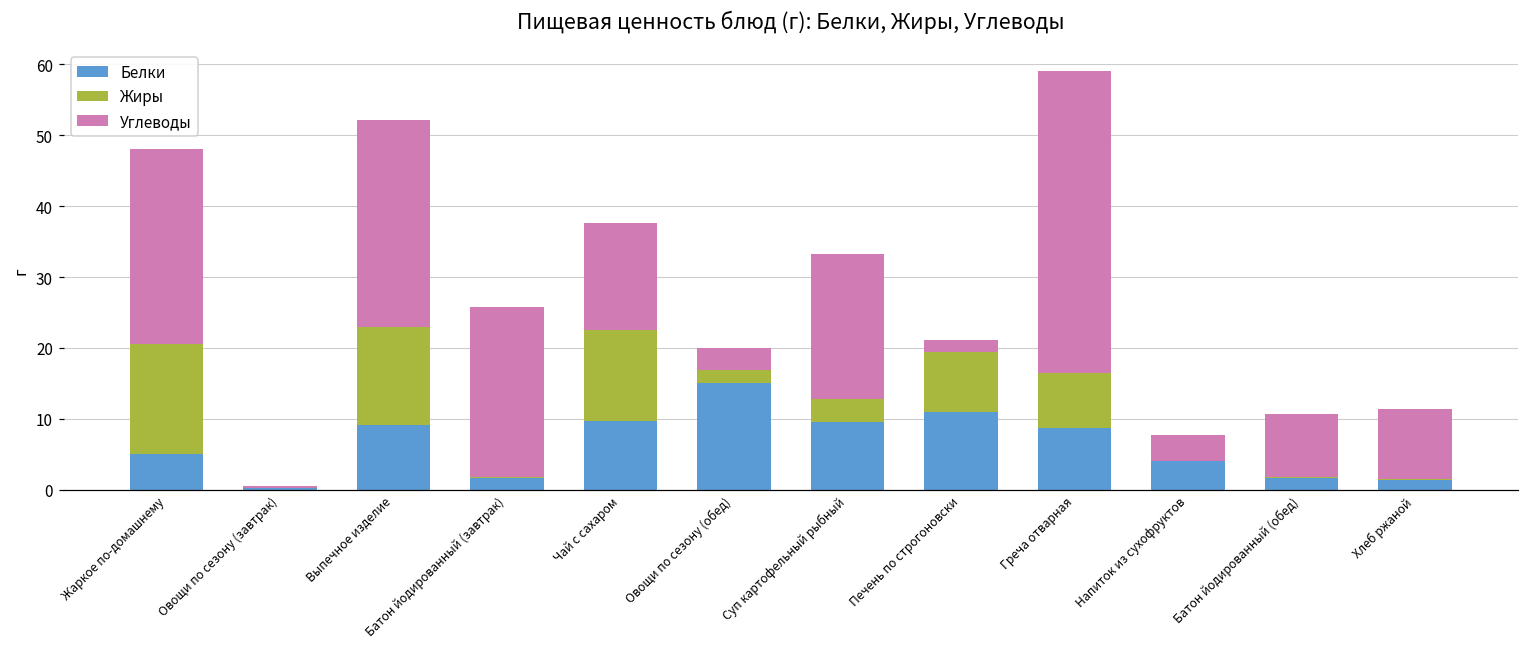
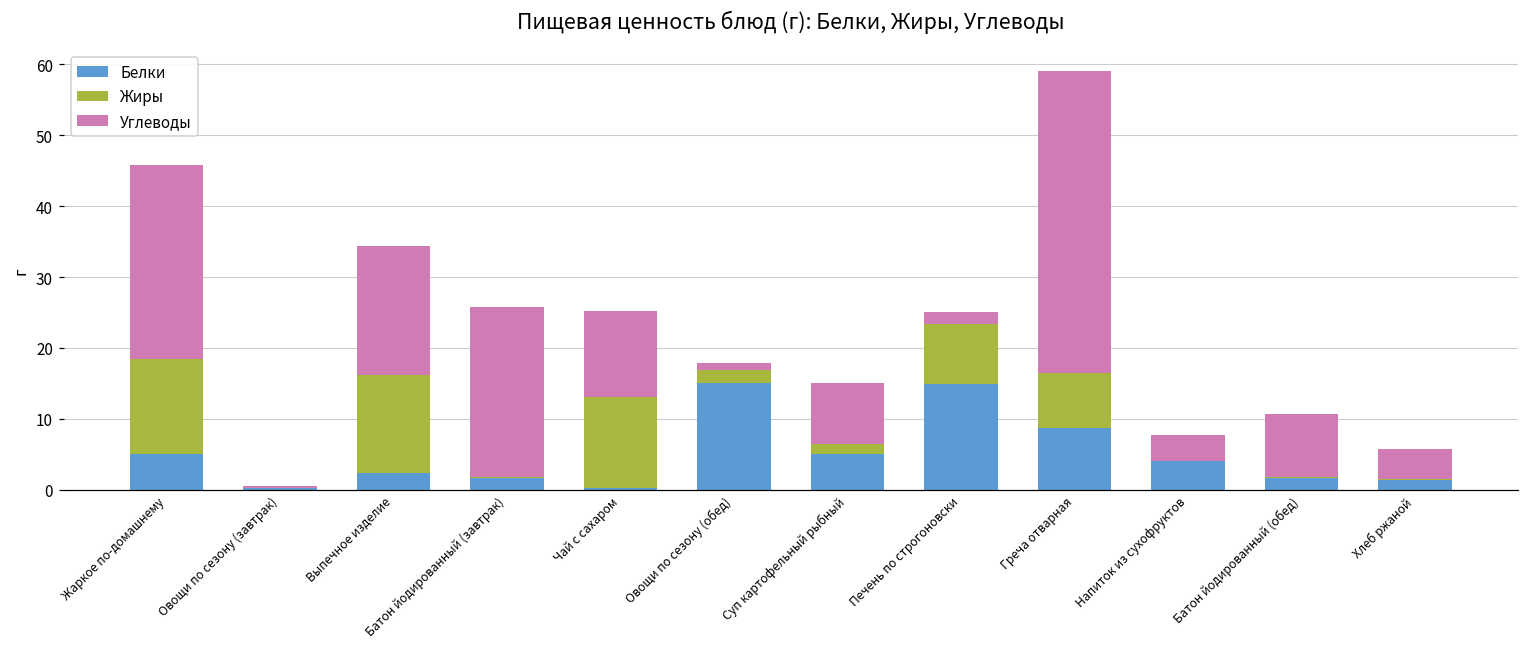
  {
    "Белки": {
      "Жаркое по-домашнему": 5,
-     "Выпечное изделие": 9,
+     "Выпечное изделие": 2,
      "Батон йодированный (завтрак)": 2,
-     "Чай с сахаром": 10,
+     "Чай с сахаром": 0,
      "Овощи по сезону (обед)": 15,
-     "Суп картофельный рыбный": 10,
-     "Печень по строгоновски": 11,
+     "Суп картофельный рыбный": 5,
+     "Печень по строгоновски": 15,
      "Греча отварная": 9,
      "Напиток из сухофруктов": 4,
      "Батон йодированный (обед)": 2,
      "Хлеб ржаной": 1
    },
    "Жиры": {
-     "Жаркое по-домашнему": 16,
+     "Жаркое по-домашнему": 13,
      "Овощи по сезону (завтрак)": 0,
      "Выпечное изделие": 14,
      "Чай с сахаром": 13,
      "Овощи по сезону (обед)": 2,
-     "Суп картофельный рыбный": 3,
+     "Суп картофельный рыбный": 1,
      "Печень по строгоновски": 9,
      "Греча отварная": 8,
      "Напиток из сухофруктов": 0
    },
    "Углеводы": {
      "Жаркое по-домашнему": 27,
-     "Выпечное изделие": 29,
+     "Выпечное изделие": 18,
      "Батон йодированный (завтрак)": 24,
-     "Чай с сахаром": 15,
-     "Овощи по сезону (обед)": 3,
-     "Суп картофельный рыбный": 21,
+     "Чай с сахаром": 12,
+     "Овощи по сезону (обед)": 1,
+     "Суп картофельный рыбный": 9,
      "Печень по строгоновски": 2,
      "Греча отварная": 43,
      "Напиток из сухофруктов": 4,
      "Батон йодированный (обед)": 9,
-     "Хлеб ржаной": 10
+     "Хлеб ржаной": 4
    }
  }
